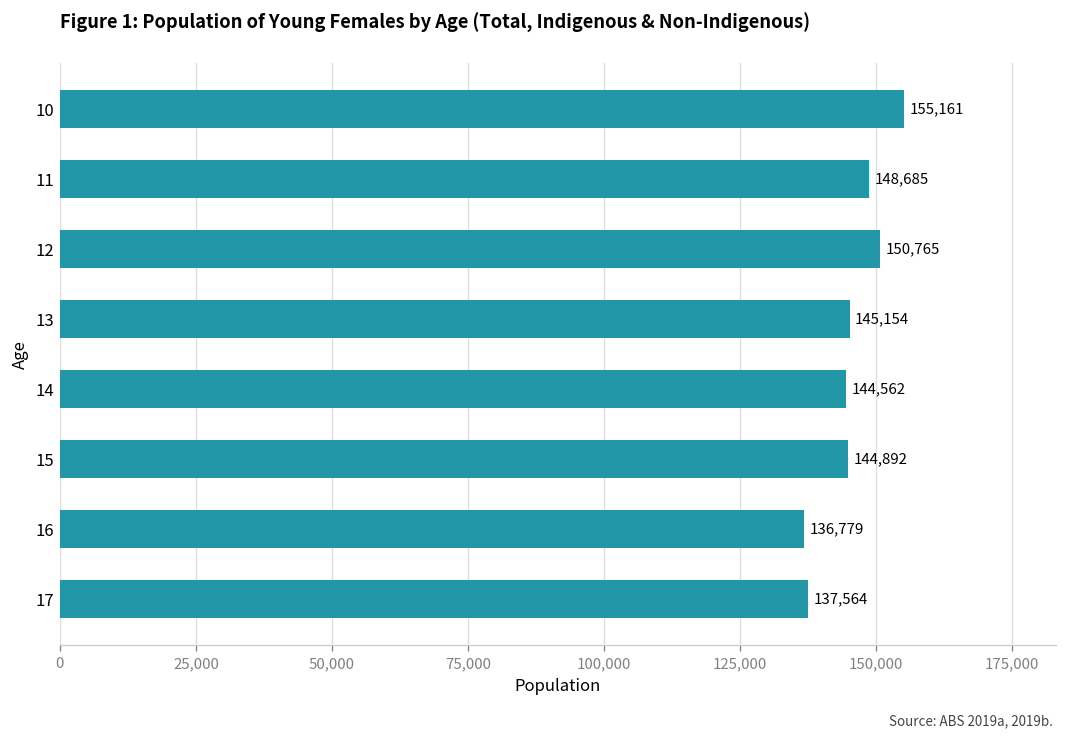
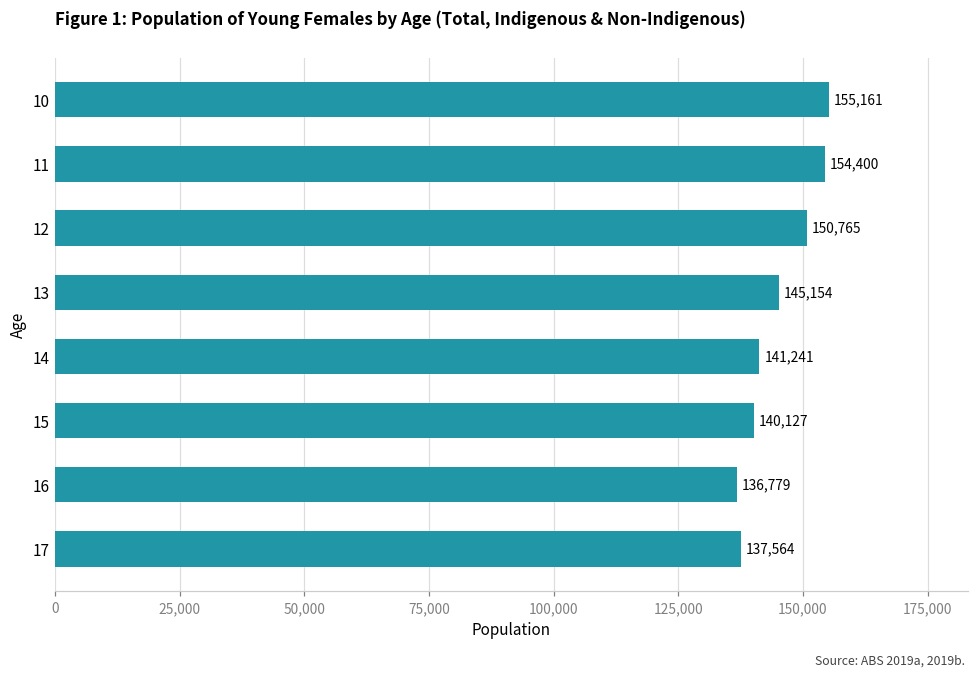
  {
    "10": "155,161",
-   "11": "148,685",
+   "11": "154,400",
    "12": "150,765",
    "13": "145,154",
-   "14": "144,562",
-   "15": "144,892",
+   "14": "141,241",
+   "15": "140,127",
    "16": "136,779",
    "17": "137,564"
  }
